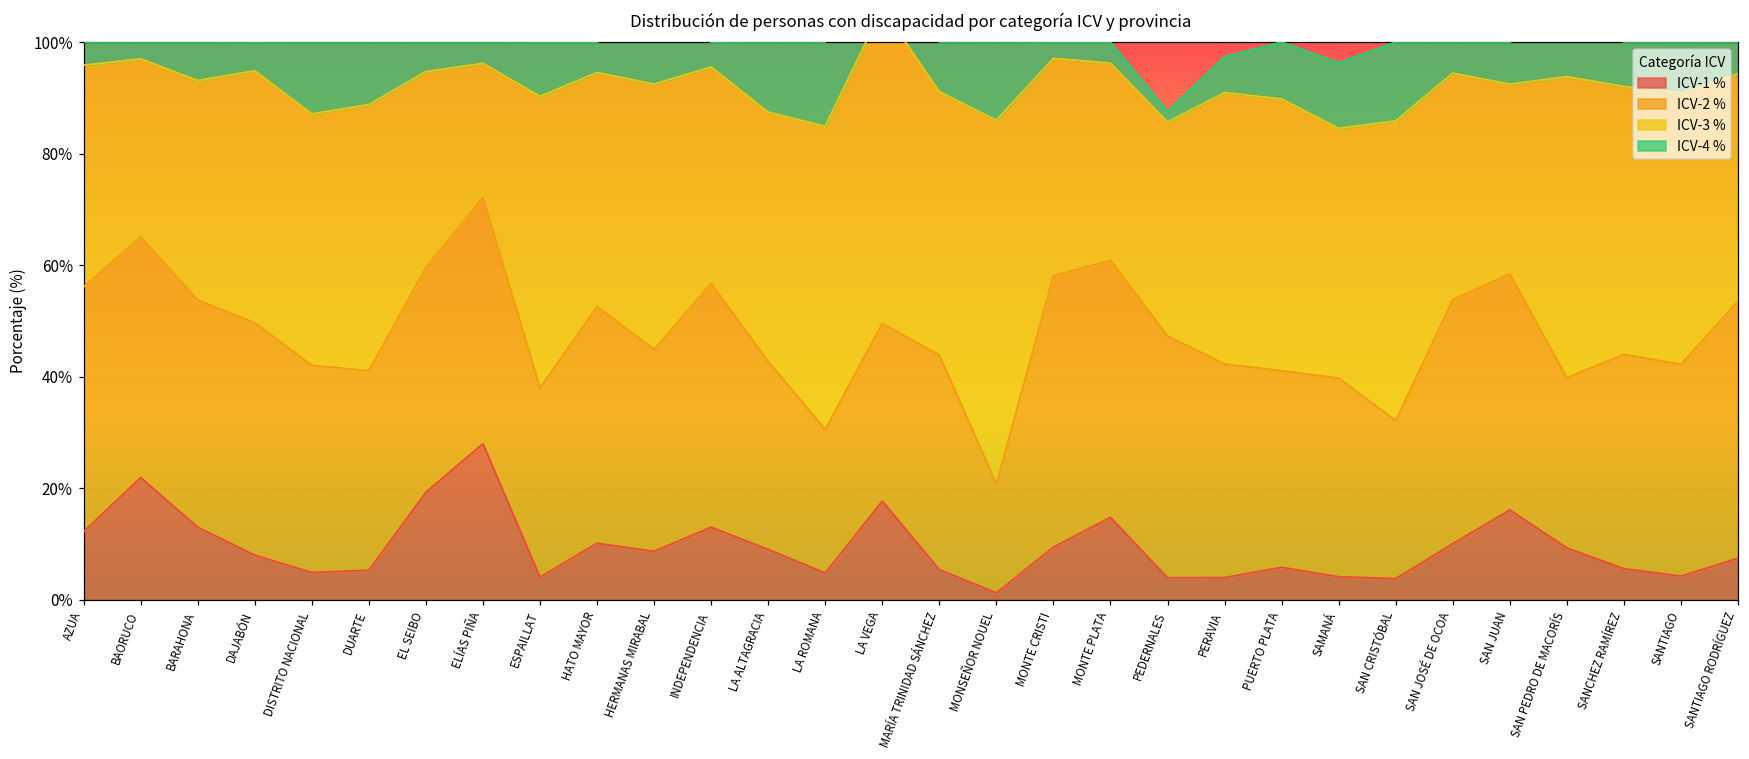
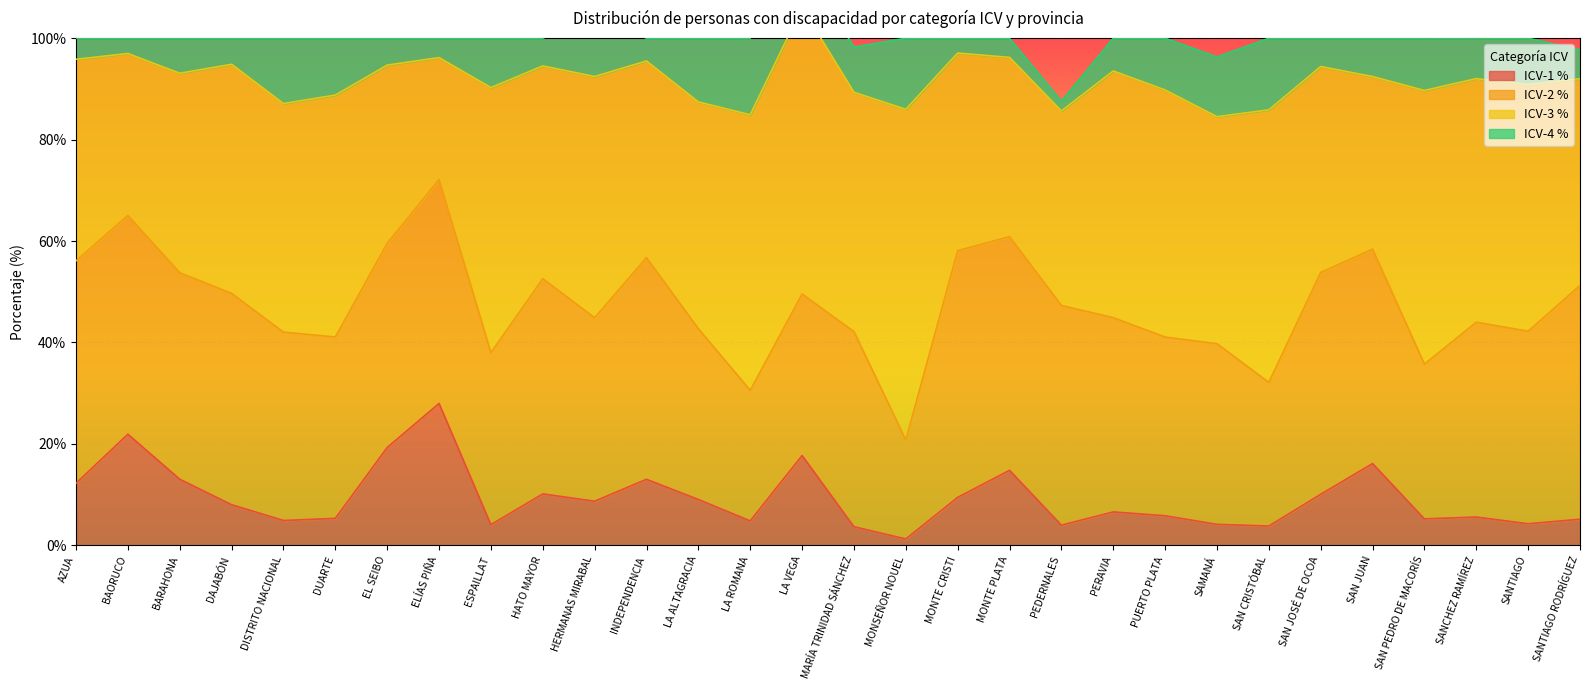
  {
    "ICV-1 %": {
      "AZUA": "12%",
      "BAORUCO": "22%",
      "BARAHONA": "13%",
      "DAJABÓN": "8%",
      "DISTRITO NACIONAL": "5%",
      "DUARTE": "5%",
      "EL SEIBO": "19%",
      "ELÍAS PIÑA": "28%",
      "ESPAILLAT": "4%",
      "HATO MAYOR": "10%",
      "HERMANAS MIRABAL": "9%",
      "INDEPENDENCIA": "13%",
      "LA ALTAGRACIA": "9%",
      "LA ROMANA": "5%",
      "LA VEGA": "18%",
-     "MARÍA TRINIDAD SÁNCHEZ": "5%",
+     "MARÍA TRINIDAD SÁNCHEZ": "4%",
      "MONSEÑOR NOUEL": "1%",
      "MONTE CRISTI": "9%",
      "MONTE PLATA": "15%",
      "PEDERNALES": "4%",
-     "PERAVIA": "4%",
+     "PERAVIA": "7%",
      "PUERTO PLATA": "6%",
      "SAMANÁ": "4%",
      "SAN CRISTÓBAL": "4%",
      "SAN JOSÉ DE OCOA": "10%",
      "SAN JUAN": "16%",
-     "SAN PEDRO DE MACORÍS": "9%",
+     "SAN PEDRO DE MACORÍS": "5%",
      "SANCHEZ RAMÍREZ": "6%",
      "SANTIAGO": "4%",
-     "SANTIAGO RODRÍGUEZ": "7%"
+     "SANTIAGO RODRÍGUEZ": "5%"
    },
    "ICV-4 %": {
      "AZUA": "4%",
      "BAORUCO": "3%",
      "BARAHONA": "7%",
      "DAJABÓN": "5%",
      "DISTRITO NACIONAL": "13%",
      "DUARTE": "11%",
      "EL SEIBO": "5%",
      "ELÍAS PIÑA": "4%",
      "ESPAILLAT": "10%",
      "HATO MAYOR": "5%",
      "INDEPENDENCIA": "4%",
      "LA ALTAGRACIA": "13%",
      "LA ROMANA": "15%",
      "MARÍA TRINIDAD SÁNCHEZ": "9%",
      "MONSEÑOR NOUEL": "14%",
      "MONTE CRISTI": "3%",
      "MONTE PLATA": "4%",
      "PEDERNALES": "2%",
      "PERAVIA": "6%",
      "PUERTO PLATA": "10%",
      "SAMANÁ": "12%",
      "SAN CRISTÓBAL": "14%",
      "SAN JOSÉ DE OCOA": "6%",
      "SAN JUAN": "8%",
      "SANCHEZ RAMÍREZ": "8%",
      "SANTIAGO": "9%",
      "SANTIAGO RODRÍGUEZ": "6%"
    }
  }
